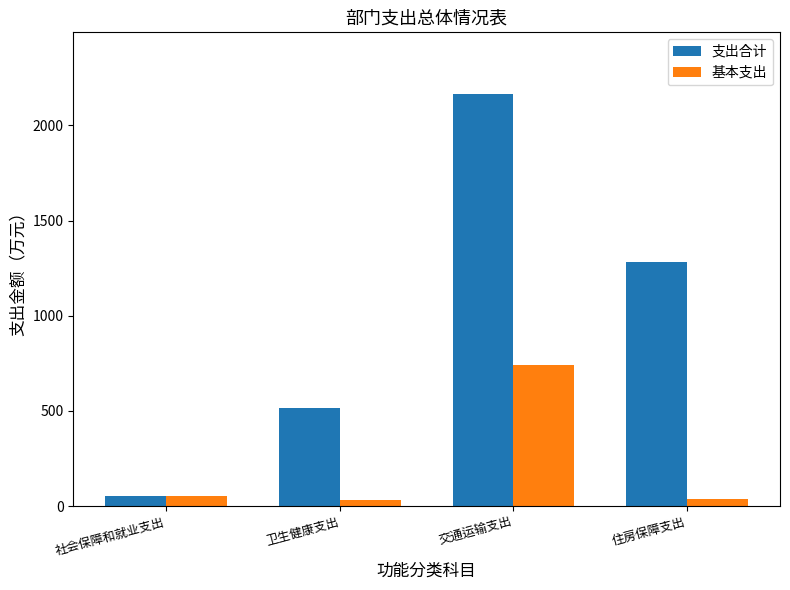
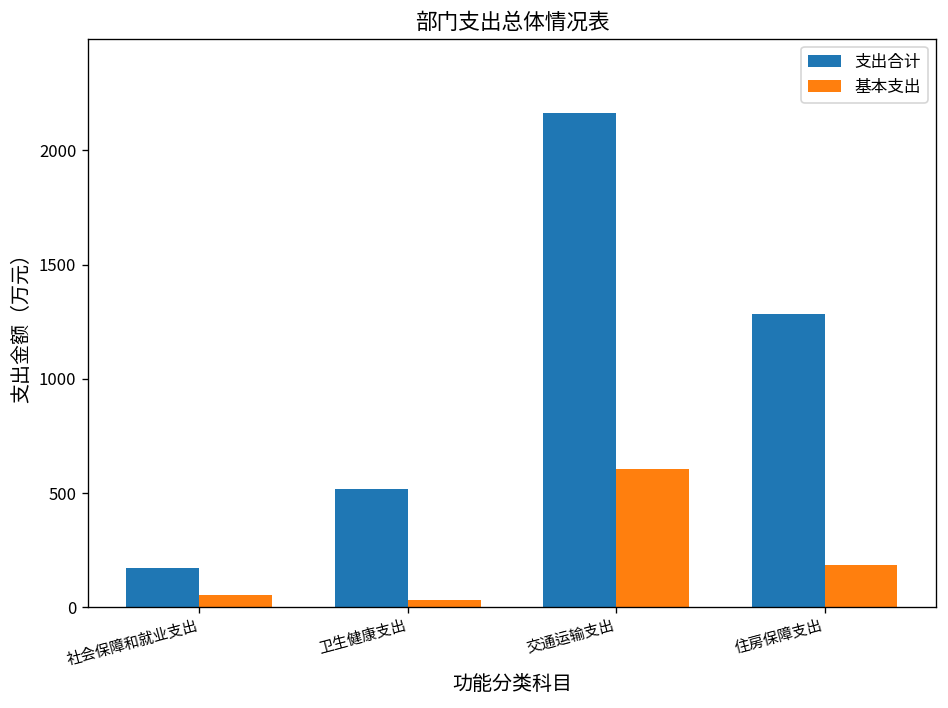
  {
    "支出合计": {
-     "社会保障和就业支出": 50,
+     "社会保障和就业支出": 170,
      "卫生健康支出": 520,
      "交通运输支出": 2160,
      "住房保障支出": 1280
    },
    "基本支出": {
      "社会保障和就业支出": 50,
      "卫生健康支出": 30,
-     "交通运输支出": 740,
-     "住房保障支出": 40
+     "交通运输支出": 610,
+     "住房保障支出": 190
    }
  }
